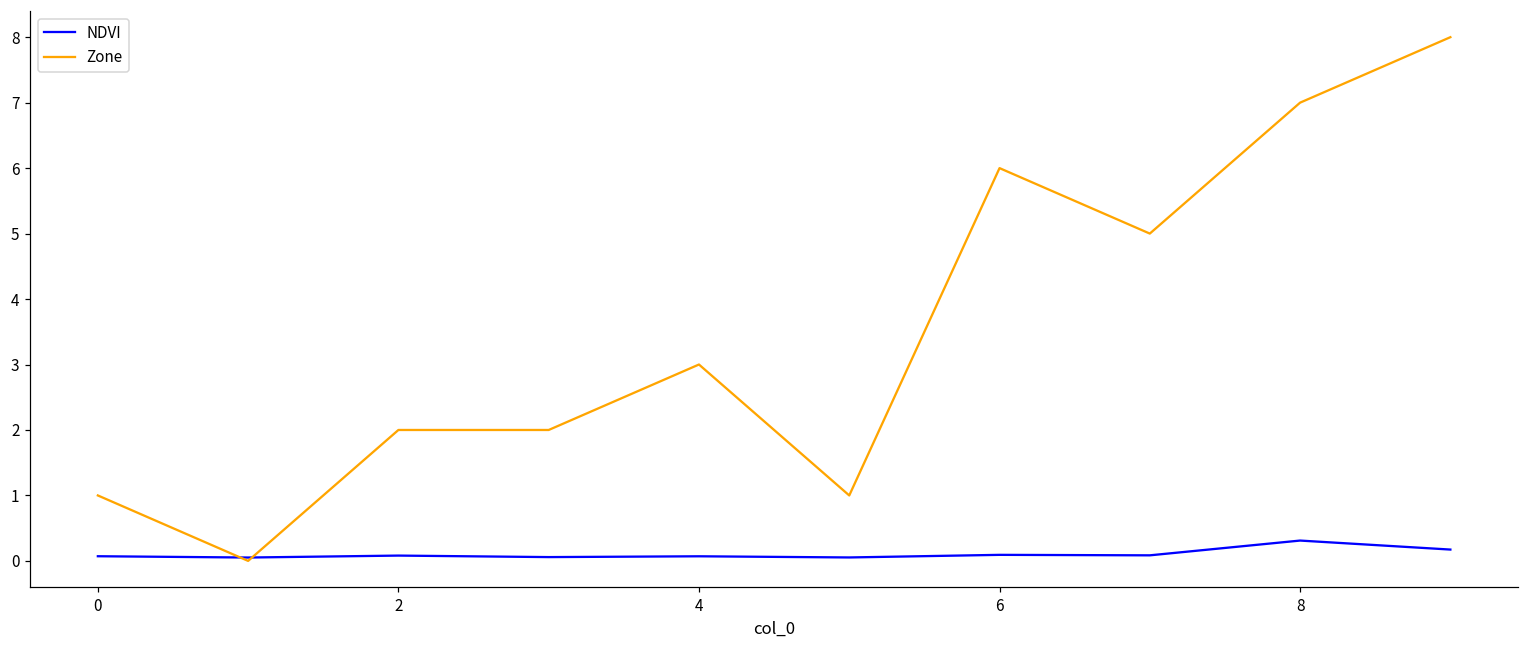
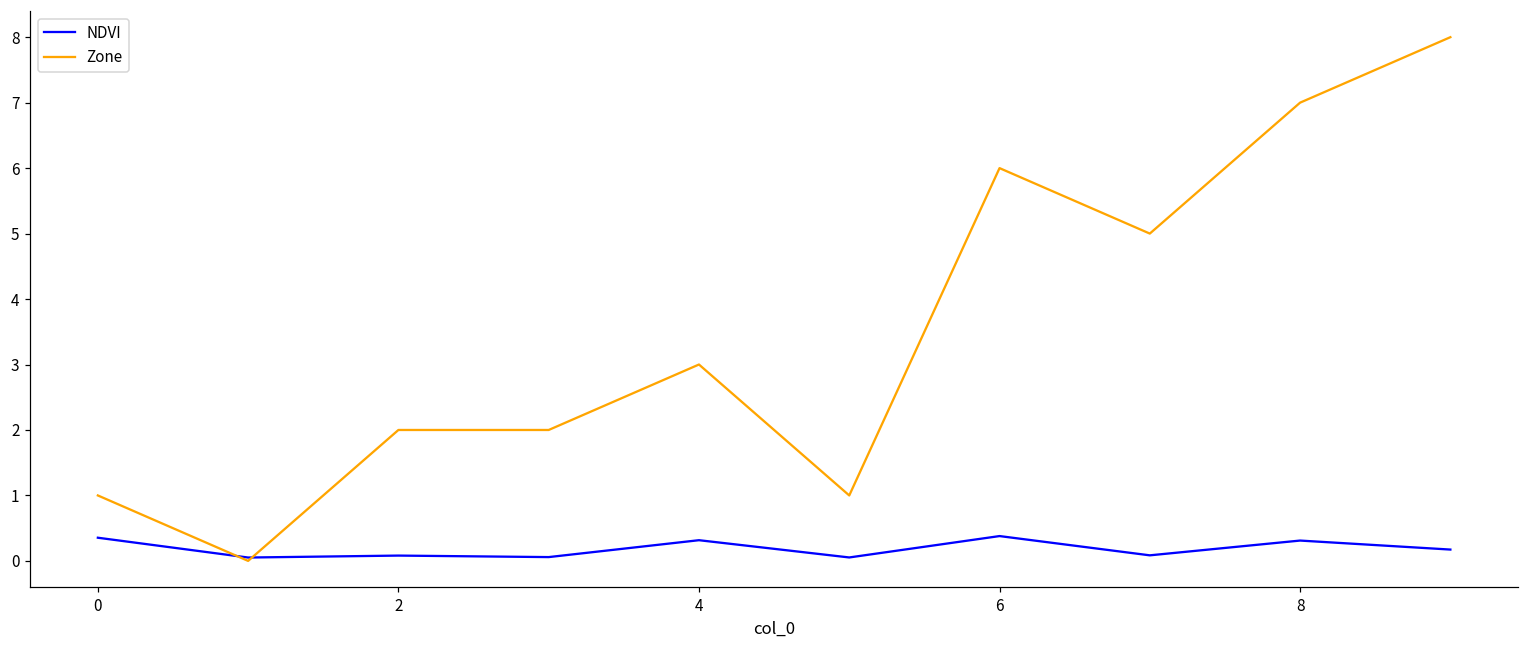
  {
    "NDVI": {
-     "0": 0.1,
+     "0": 0.4,
      "2": 0.1,
-     "4": 0.1,
-     "6": 0.1,
+     "4": 0.3,
+     "6": 0.4,
      "8": 0.3
    },
    "Zone": {
      "0": 1.0,
      "2": 2.0,
      "4": 3.0,
      "6": 6.0,
      "8": 7.0
    }
  }
